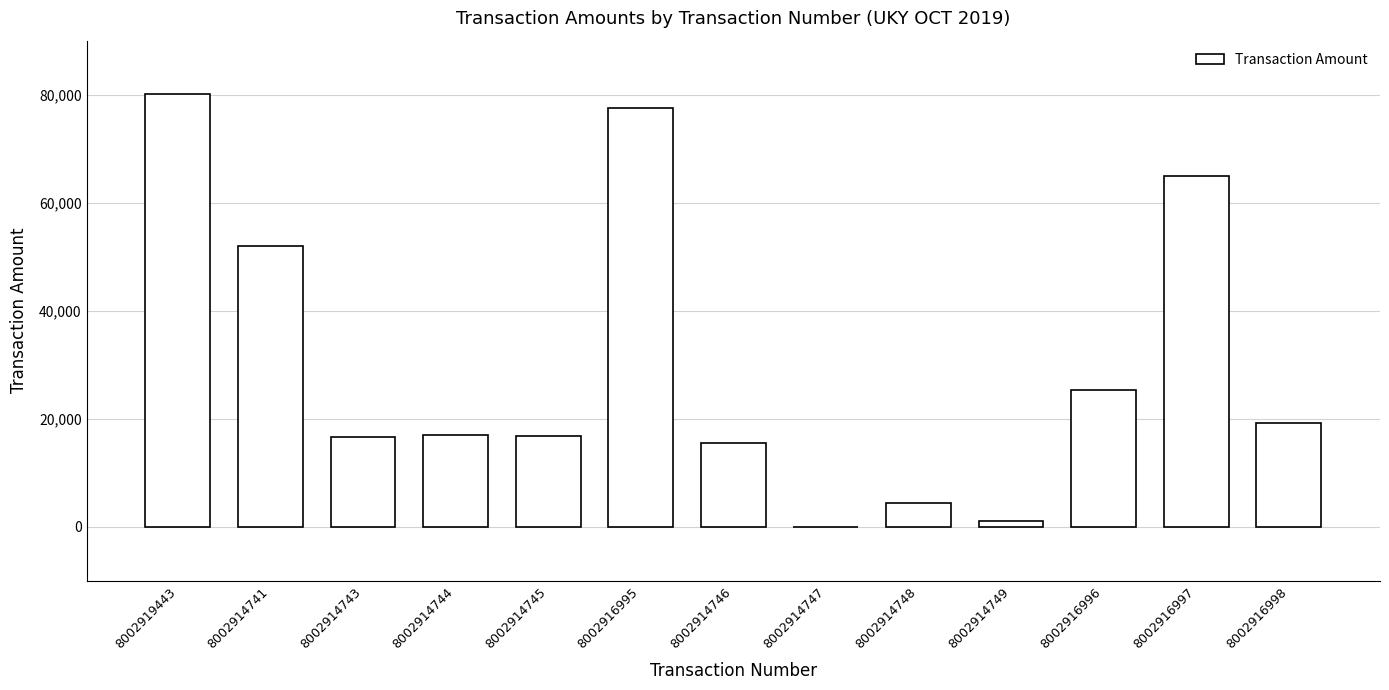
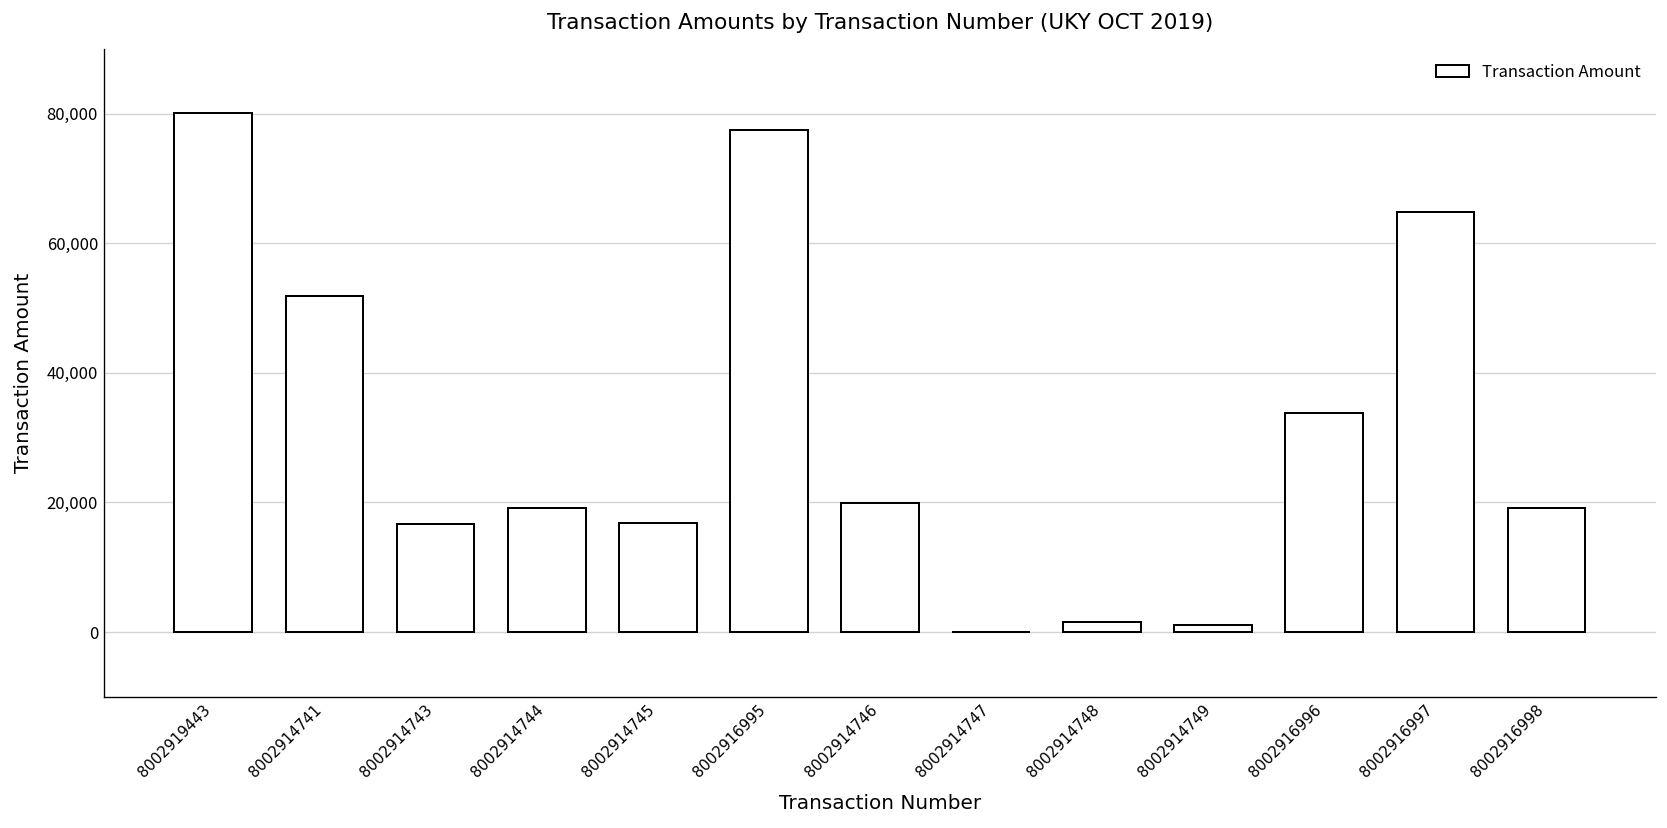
  {
    "8002919443": "80,000",
    "8002914741": "52,000",
    "8002914743": "17,000",
-   "8002914744": "17,000",
+   "8002914744": "19,000",
    "8002914745": "17,000",
    "8002916995": "77,000",
-   "8002914746": "15,000",
-   "8002914748": "4,000",
+   "8002914746": "20,000",
+   "8002914748": "1,000",
    "8002914749": "1,000",
-   "8002916996": "25,000",
+   "8002916996": "34,000",
    "8002916997": "65,000",
    "8002916998": "19,000"
  }
